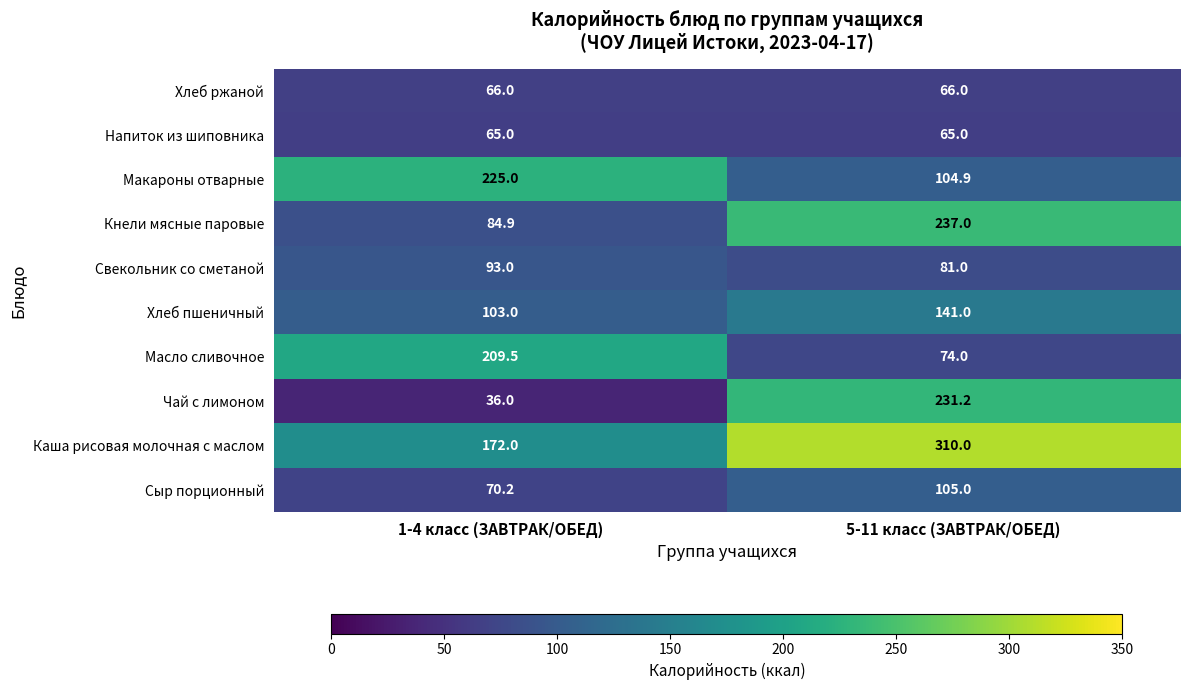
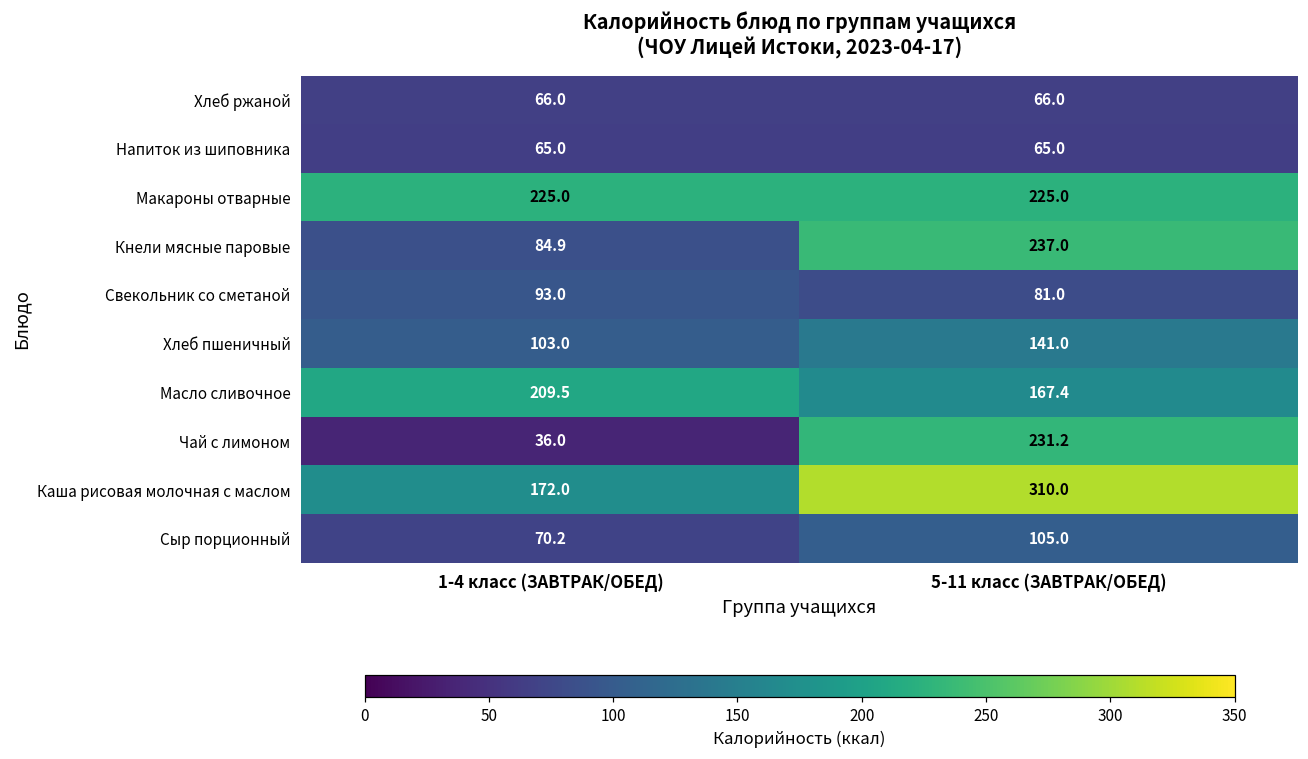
  {
    "Хлеб ржаной": {
      "1-4 класс (ЗАВТРАК/ОБЕД)": 66.0,
      "5-11 класс (ЗАВТРАК/ОБЕД)": 66.0
    },
    "Напиток из шиповника": {
      "1-4 класс (ЗАВТРАК/ОБЕД)": 65.0,
      "5-11 класс (ЗАВТРАК/ОБЕД)": 65.0
    },
    "Макароны отварные": {
      "1-4 класс (ЗАВТРАК/ОБЕД)": 225.0,
-     "5-11 класс (ЗАВТРАК/ОБЕД)": 104.9
+     "5-11 класс (ЗАВТРАК/ОБЕД)": 225.0
    },
    "Кнели мясные паровые": {
      "1-4 класс (ЗАВТРАК/ОБЕД)": 84.9,
      "5-11 класс (ЗАВТРАК/ОБЕД)": 237.0
    },
    "Свекольник со сметаной": {
      "1-4 класс (ЗАВТРАК/ОБЕД)": 93.0,
      "5-11 класс (ЗАВТРАК/ОБЕД)": 81.0
    },
    "Хлеб пшеничный": {
      "1-4 класс (ЗАВТРАК/ОБЕД)": 103.0,
      "5-11 класс (ЗАВТРАК/ОБЕД)": 141.0
    },
    "Масло сливочное": {
      "1-4 класс (ЗАВТРАК/ОБЕД)": 209.5,
-     "5-11 класс (ЗАВТРАК/ОБЕД)": 74.0
+     "5-11 класс (ЗАВТРАК/ОБЕД)": 167.4
    },
    "Чай с лимоном": {
      "1-4 класс (ЗАВТРАК/ОБЕД)": 36.0,
      "5-11 класс (ЗАВТРАК/ОБЕД)": 231.2
    },
    "Каша рисовая молочная с маслом": {
      "1-4 класс (ЗАВТРАК/ОБЕД)": 172.0,
      "5-11 класс (ЗАВТРАК/ОБЕД)": 310.0
    },
    "Сыр порционный": {
      "1-4 класс (ЗАВТРАК/ОБЕД)": 70.2,
      "5-11 класс (ЗАВТРАК/ОБЕД)": 105.0
    }
  }
